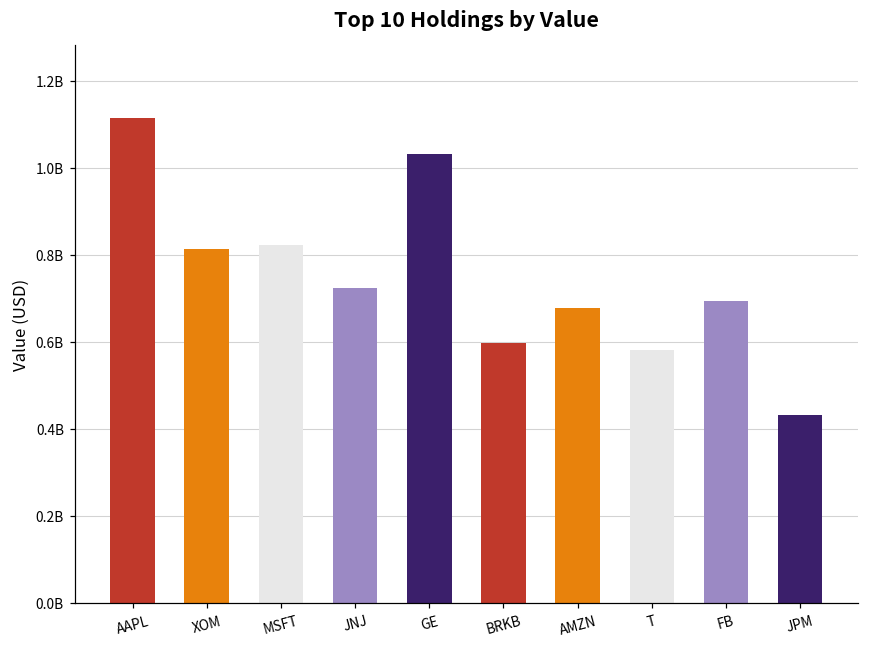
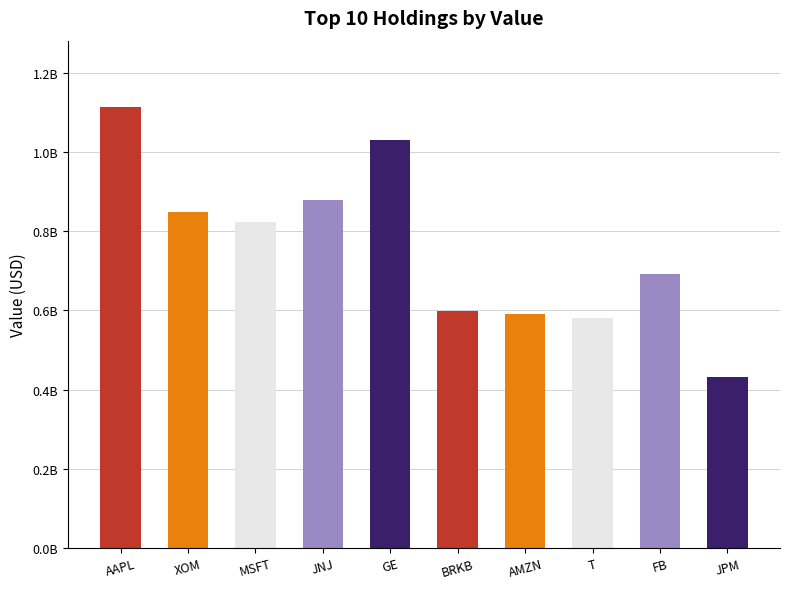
  {
    "AAPL": 1110000000,
-   "XOM": 810000000,
+   "XOM": 850000000,
    "MSFT": 820000000,
-   "JNJ": 720000000,
+   "JNJ": 880000000,
    "GE": 1030000000,
    "BRKB": 600000000,
-   "AMZN": 680000000,
+   "AMZN": 590000000,
    "T": 580000000,
    "FB": 690000000,
    "JPM": 430000000
  }
